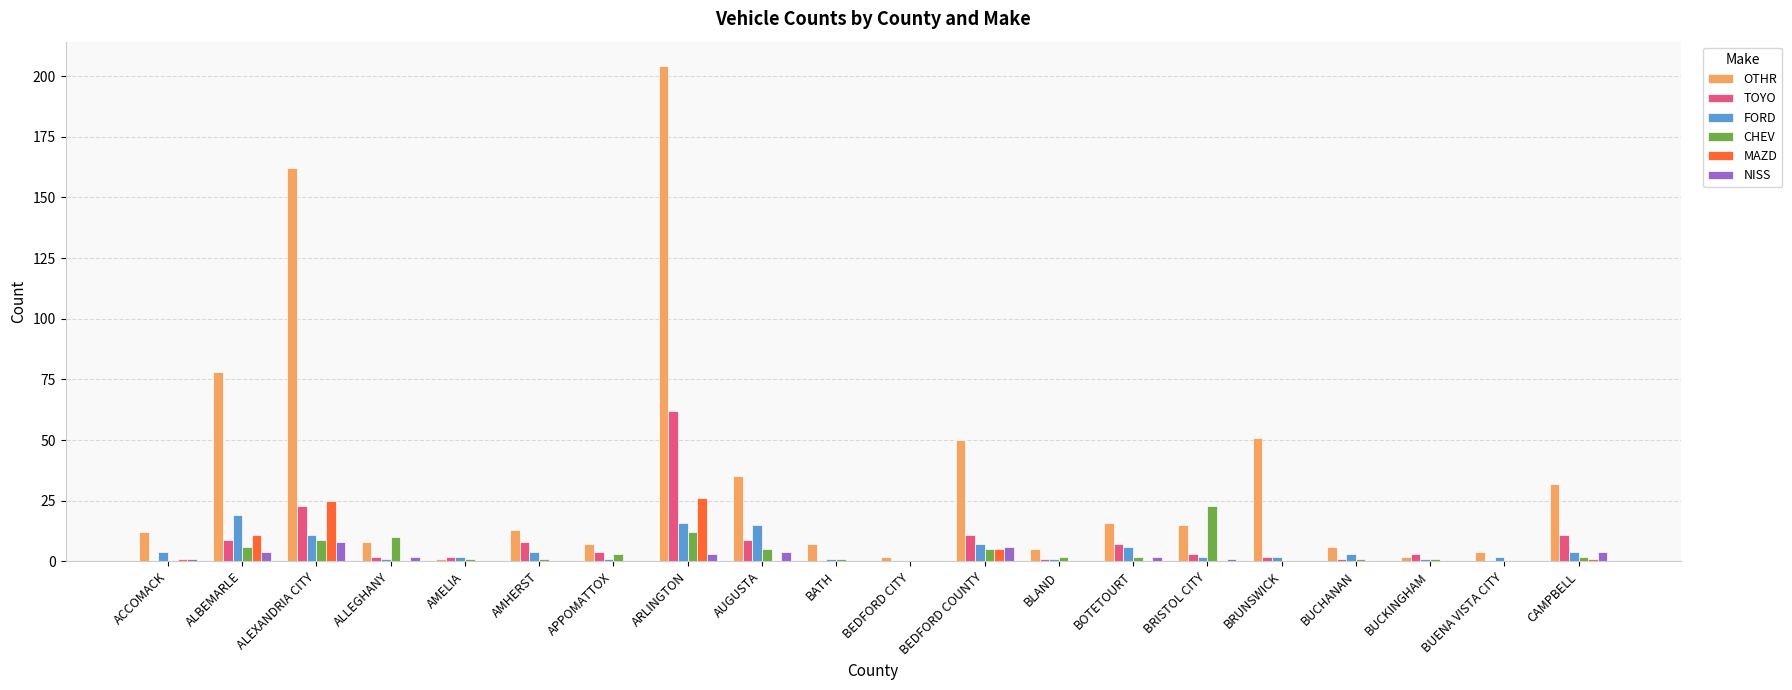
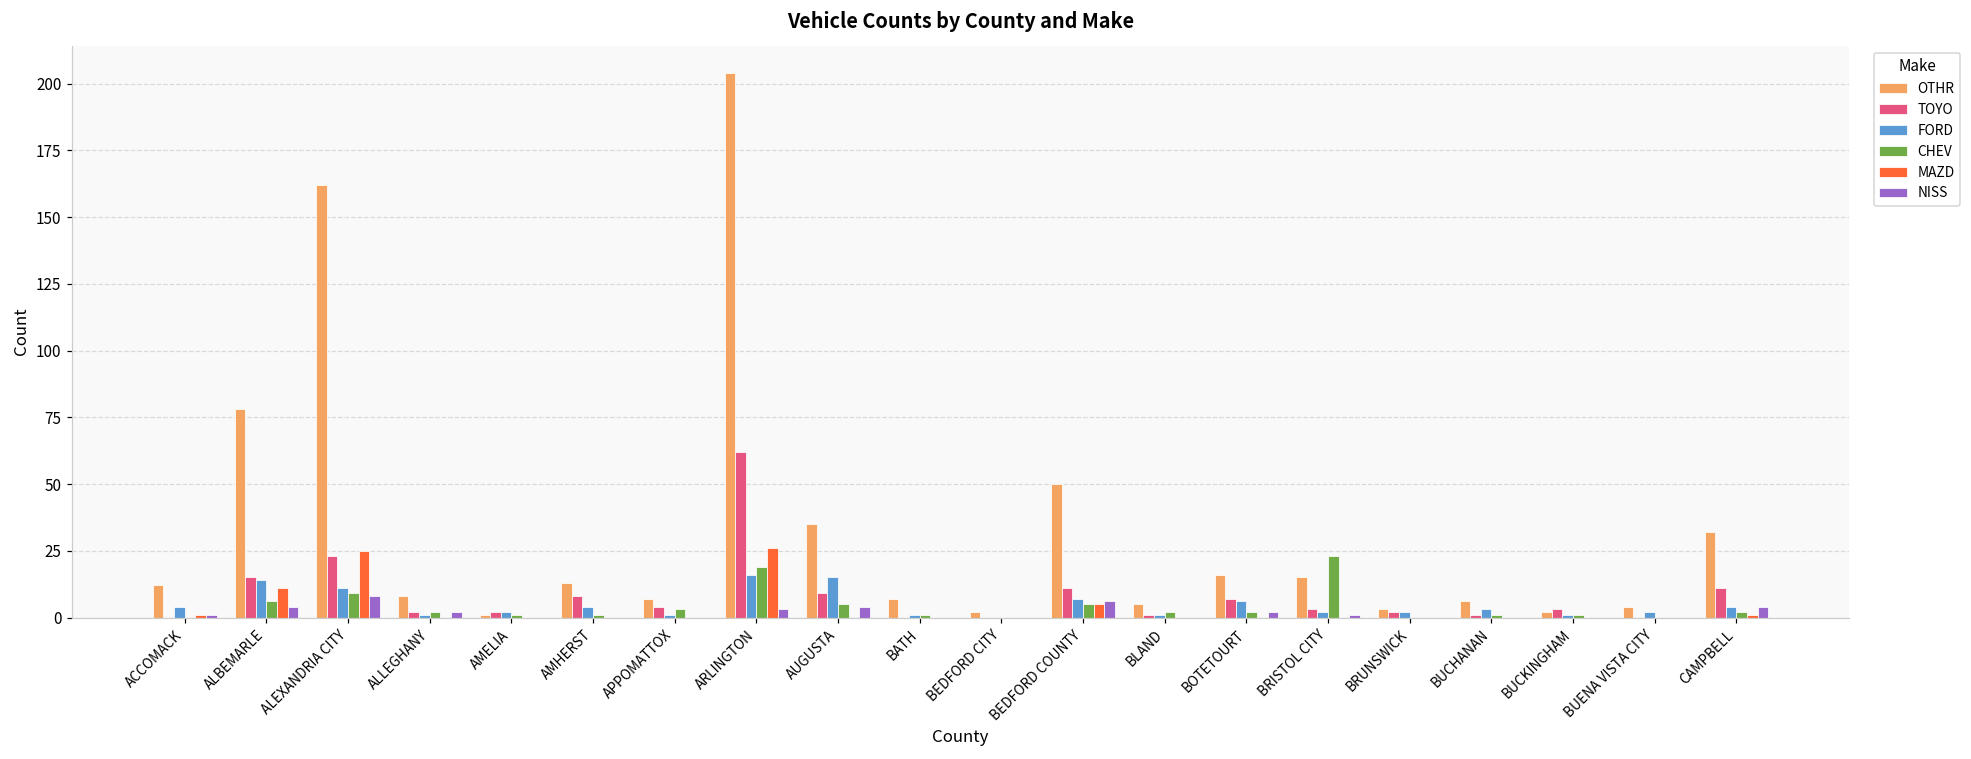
  {
    "OTHR": {
      "ACCOMACK": 12,
      "ALBEMARLE": 78,
      "ALEXANDRIA CITY": 162,
      "ALLEGHANY": 8,
      "AMHERST": 13,
      "APPOMATTOX": 7,
      "ARLINGTON": 204,
      "AUGUSTA": 35,
      "BATH": 7,
      "BEDFORD CITY": 2,
      "BEDFORD COUNTY": 50,
      "BLAND": 5,
      "BOTETOURT": 16,
      "BRISTOL CITY": 15,
-     "BRUNSWICK": 51,
+     "BRUNSWICK": 3,
      "BUCHANAN": 6,
      "BUCKINGHAM": 2,
      "BUENA VISTA CITY": 4,
      "CAMPBELL": 32
    },
    "TOYO": {
      "ACCOMACK": 0,
-     "ALBEMARLE": 9,
+     "ALBEMARLE": 15,
      "ALEXANDRIA CITY": 23,
      "ALLEGHANY": 2,
      "AMELIA": 2,
      "AMHERST": 8,
      "APPOMATTOX": 4,
      "ARLINGTON": 62,
      "AUGUSTA": 9,
      "BATH": 0,
      "BEDFORD CITY": 0,
      "BEDFORD COUNTY": 11,
      "BOTETOURT": 7,
      "BRISTOL CITY": 3,
      "BRUNSWICK": 2,
      "BUCKINGHAM": 3,
      "BUENA VISTA CITY": 0,
      "CAMPBELL": 11
    },
    "FORD": {
      "ACCOMACK": 4,
-     "ALBEMARLE": 19,
+     "ALBEMARLE": 14,
      "ALEXANDRIA CITY": 11,
      "AMELIA": 2,
      "AMHERST": 4,
      "ARLINGTON": 16,
      "AUGUSTA": 15,
      "BEDFORD CITY": 0,
      "BEDFORD COUNTY": 7,
      "BOTETOURT": 6,
      "BRISTOL CITY": 2,
      "BRUNSWICK": 2,
      "BUCHANAN": 3,
      "BUENA VISTA CITY": 2,
      "CAMPBELL": 4
    },
    "CHEV": {
      "ACCOMACK": 0,
      "ALBEMARLE": 6,
      "ALEXANDRIA CITY": 9,
-     "ALLEGHANY": 10,
+     "ALLEGHANY": 2,
      "APPOMATTOX": 3,
-     "ARLINGTON": 12,
+     "ARLINGTON": 19,
      "AUGUSTA": 5,
      "BEDFORD CITY": 0,
      "BEDFORD COUNTY": 5,
      "BLAND": 2,
      "BOTETOURT": 2,
      "BRISTOL CITY": 23,
      "BRUNSWICK": 0,
      "BUENA VISTA CITY": 0,
      "CAMPBELL": 2
    },
    "MAZD": {
      "ALBEMARLE": 11,
      "ALEXANDRIA CITY": 25,
      "ALLEGHANY": 0,
      "AMELIA": 0,
      "AMHERST": 0,
      "APPOMATTOX": 0,
      "ARLINGTON": 26,
      "AUGUSTA": 0,
      "BATH": 0,
      "BEDFORD CITY": 0,
      "BEDFORD COUNTY": 5,
      "BLAND": 0,
      "BOTETOURT": 0,
      "BRISTOL CITY": 0,
      "BRUNSWICK": 0,
      "BUCHANAN": 0,
      "BUCKINGHAM": 0,
      "BUENA VISTA CITY": 0
    },
    "NISS": {
      "ALBEMARLE": 4,
      "ALEXANDRIA CITY": 8,
      "ALLEGHANY": 2,
      "AMELIA": 0,
      "AMHERST": 0,
      "APPOMATTOX": 0,
      "ARLINGTON": 3,
      "AUGUSTA": 4,
      "BATH": 0,
      "BEDFORD CITY": 0,
      "BEDFORD COUNTY": 6,
      "BLAND": 0,
      "BOTETOURT": 2,
      "BRUNSWICK": 0,
      "BUCHANAN": 0,
      "BUCKINGHAM": 0,
      "BUENA VISTA CITY": 0,
      "CAMPBELL": 4
    }
  }
